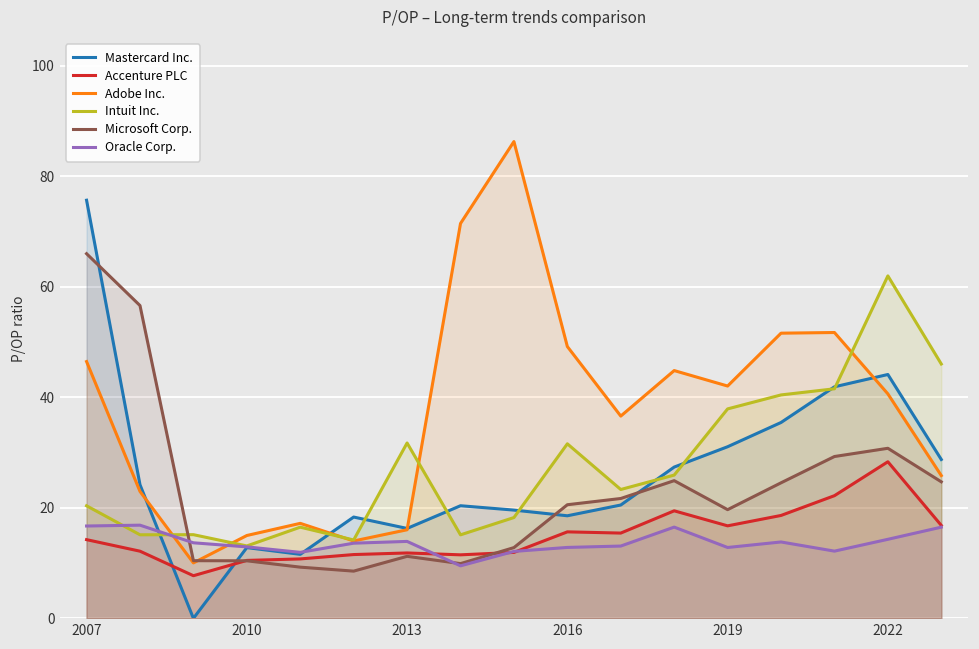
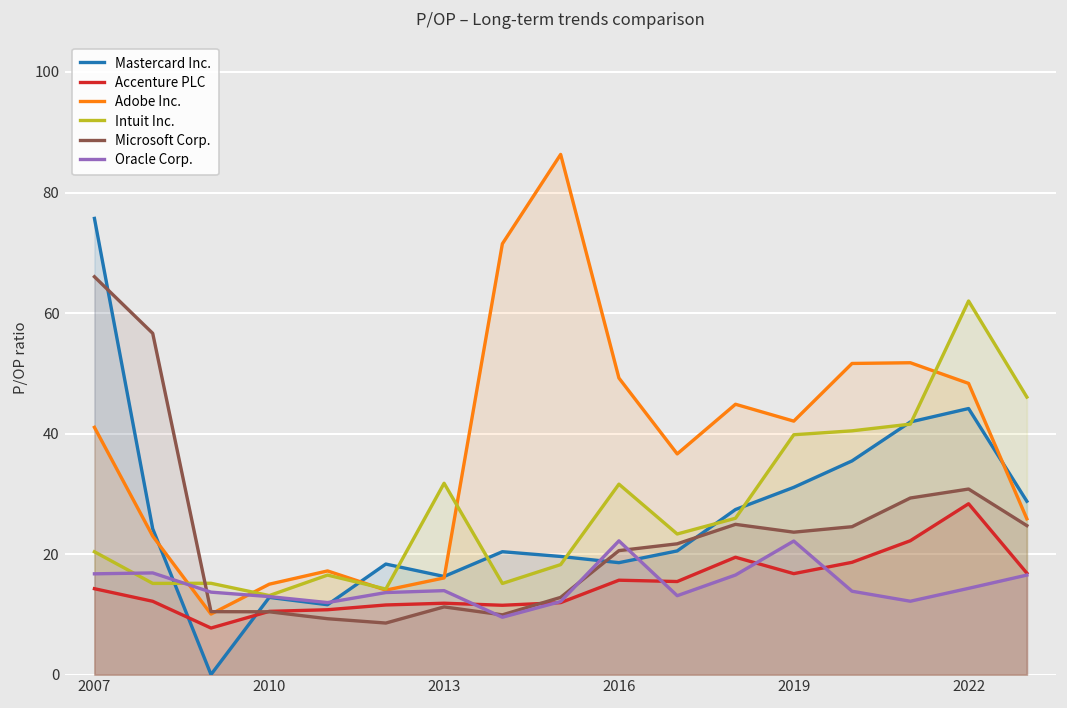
  {
    "Mastercard Inc.": {
      "2007": 76,
      "2016": 19,
      "2019": 31,
      "2022": 44
    },
    "Accenture PLC": {
      "2007": 14,
      "2013": 12,
      "2016": 16,
      "2019": 17,
      "2022": 28
    },
    "Adobe Inc.": {
-     "2007": 46,
+     "2007": 41,
      "2010": 15,
      "2016": 49,
      "2019": 42,
-     "2022": 41
+     "2022": 48
    },
    "Intuit Inc.": {
      "2007": 20,
      "2013": 32,
      "2016": 32,
-     "2019": 38,
+     "2019": 40,
      "2022": 62
    },
    "Microsoft Corp.": {
      "2007": 66,
      "2013": 11,
      "2016": 21,
-     "2019": 20,
+     "2019": 24,
      "2022": 31
    },
    "Oracle Corp.": {
      "2007": 17,
      "2013": 14,
-     "2016": 13,
-     "2019": 13,
+     "2016": 22,
+     "2019": 22,
      "2022": 14
    }
  }
